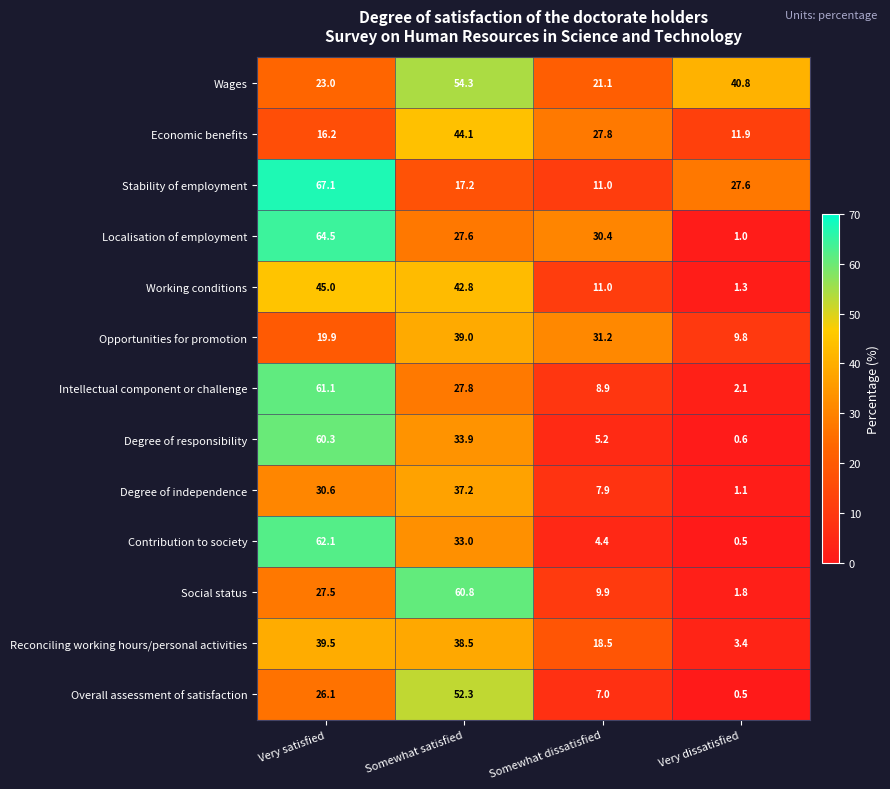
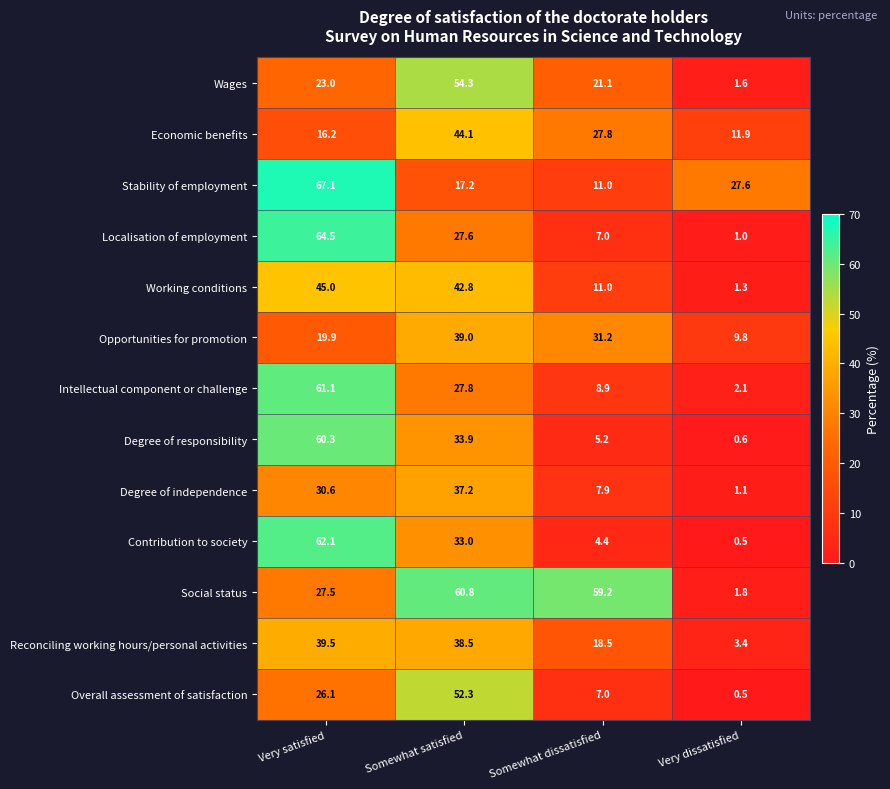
  {
    "Wages": {
      "Very satisfied": 23.0,
      "Somewhat satisfied": 54.3,
      "Somewhat dissatisfied": 21.1,
-     "Very dissatisfied": 40.8
+     "Very dissatisfied": 1.6
    },
    "Economic benefits": {
      "Very satisfied": 16.2,
      "Somewhat satisfied": 44.1,
      "Somewhat dissatisfied": 27.8,
      "Very dissatisfied": 11.9
    },
    "Stability of employment": {
      "Very satisfied": 67.1,
      "Somewhat satisfied": 17.2,
      "Somewhat dissatisfied": 11.0,
      "Very dissatisfied": 27.6
    },
    "Localisation of employment": {
      "Very satisfied": 64.5,
      "Somewhat satisfied": 27.6,
-     "Somewhat dissatisfied": 30.4,
+     "Somewhat dissatisfied": 7.0,
      "Very dissatisfied": 1.0
    },
    "Working conditions": {
      "Very satisfied": 45.0,
      "Somewhat satisfied": 42.8,
      "Somewhat dissatisfied": 11.0,
      "Very dissatisfied": 1.3
    },
    "Opportunities for promotion": {
      "Very satisfied": 19.9,
      "Somewhat satisfied": 39.0,
      "Somewhat dissatisfied": 31.2,
      "Very dissatisfied": 9.8
    },
    "Intellectual component or challenge": {
      "Very satisfied": 61.1,
      "Somewhat satisfied": 27.8,
      "Somewhat dissatisfied": 8.9,
      "Very dissatisfied": 2.1
    },
    "Degree of responsibility": {
      "Very satisfied": 60.3,
      "Somewhat satisfied": 33.9,
      "Somewhat dissatisfied": 5.2,
      "Very dissatisfied": 0.6
    },
    "Degree of independence": {
      "Very satisfied": 30.6,
      "Somewhat satisfied": 37.2,
      "Somewhat dissatisfied": 7.9,
      "Very dissatisfied": 1.1
    },
    "Contribution to society": {
      "Very satisfied": 62.1,
      "Somewhat satisfied": 33.0,
      "Somewhat dissatisfied": 4.4,
      "Very dissatisfied": 0.5
    },
    "Social status": {
      "Very satisfied": 27.5,
      "Somewhat satisfied": 60.8,
-     "Somewhat dissatisfied": 9.9,
+     "Somewhat dissatisfied": 59.2,
      "Very dissatisfied": 1.8
    },
    "Reconciling working hours/personal activities": {
      "Very satisfied": 39.5,
      "Somewhat satisfied": 38.5,
      "Somewhat dissatisfied": 18.5,
      "Very dissatisfied": 3.4
    },
    "Overall assessment of satisfaction": {
      "Very satisfied": 26.1,
      "Somewhat satisfied": 52.3,
      "Somewhat dissatisfied": 7.0,
      "Very dissatisfied": 0.5
    }
  }
